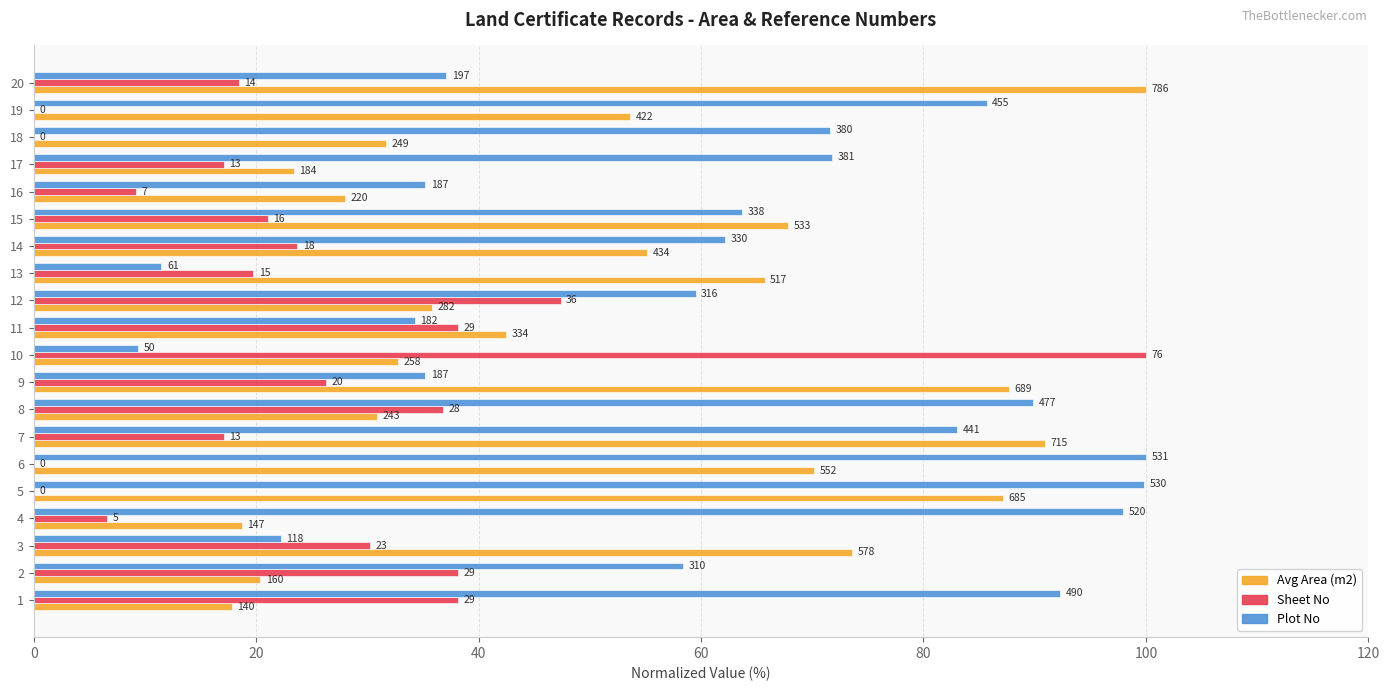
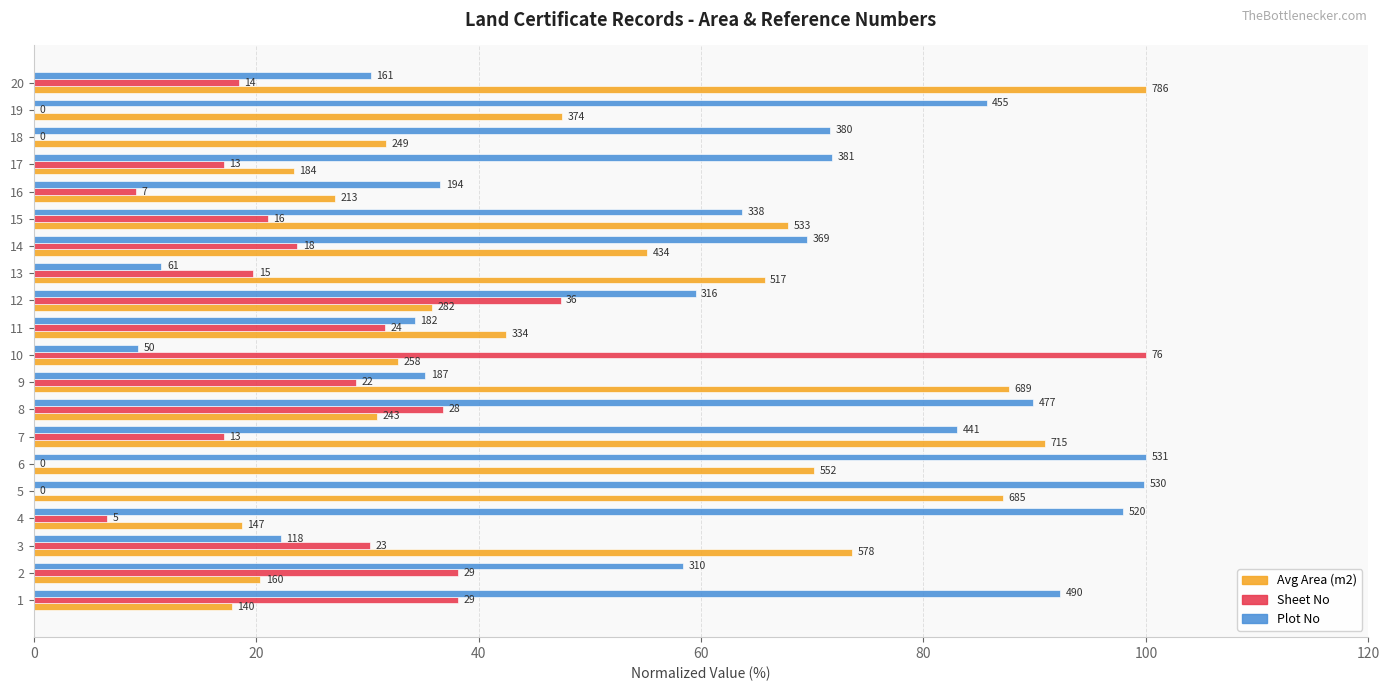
  {
    "Avg Area (m2)": {
-     "19": 422,
-     "16": 220
+     "19": 374,
+     "16": 213
    },
    "Sheet No": {
      "19": 0,
      "18": 0,
-     "11": 29,
-     "9": 20,
+     "11": 24,
+     "9": 22,
      "6": 0,
      "5": 0
    },
    "Plot No": {
-     "20": 197,
-     "16": 187,
-     "14": 330
+     "20": 161,
+     "16": 194,
+     "14": 369
    }
  }
